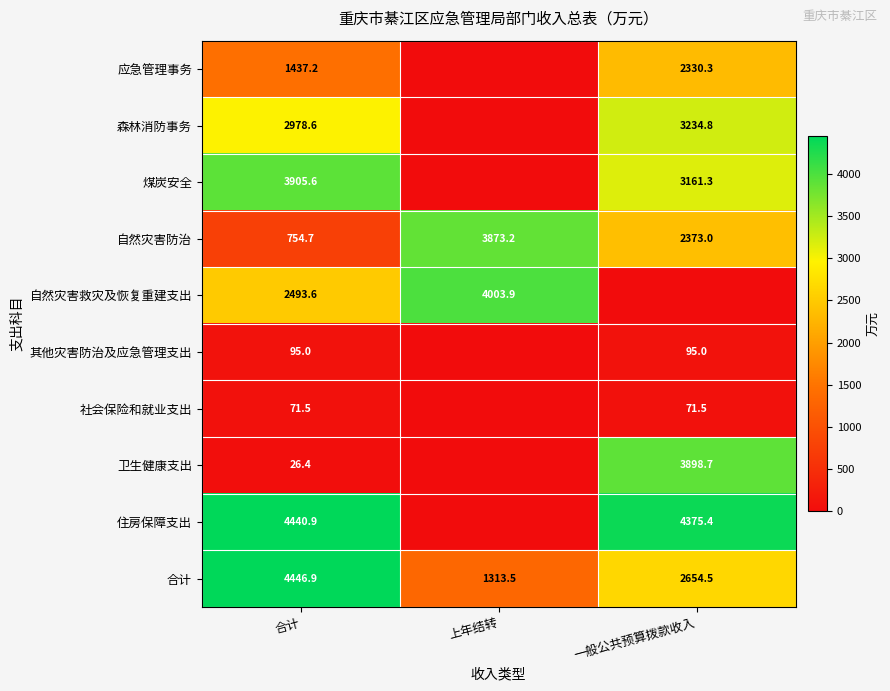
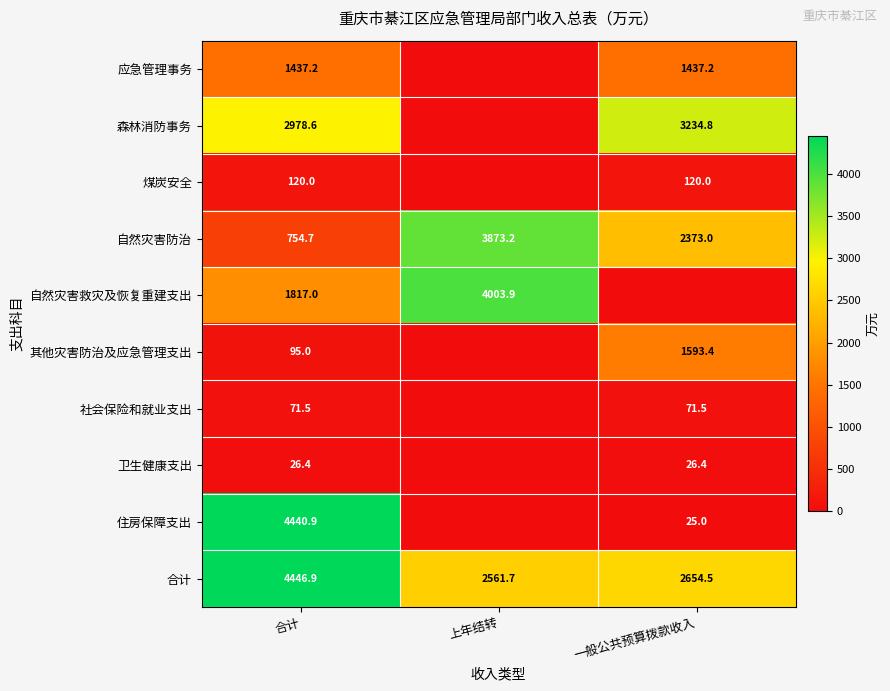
  {
    "应急管理事务": {
      "合计": 1437.2,
-     "一般公共预算拨款收入": 2330.3
+     "一般公共预算拨款收入": 1437.2
    },
    "森林消防事务": {
      "合计": 2978.6,
      "一般公共预算拨款收入": 3234.8
    },
    "煤炭安全": {
-     "合计": 3905.6,
-     "一般公共预算拨款收入": 3161.3
+     "合计": 120.0,
+     "一般公共预算拨款收入": 120.0
    },
    "自然灾害防治": {
      "合计": 754.7,
      "上年结转": 3873.2,
      "一般公共预算拨款收入": 2373.0
    },
    "自然灾害救灾及恢复重建支出": {
-     "合计": 2493.6,
+     "合计": 1817.0,
      "上年结转": 4003.9
    },
    "其他灾害防治及应急管理支出": {
      "合计": 95.0,
-     "一般公共预算拨款收入": 95.0
+     "一般公共预算拨款收入": 1593.4
    },
    "社会保险和就业支出": {
      "合计": 71.5,
      "一般公共预算拨款收入": 71.5
    },
    "卫生健康支出": {
      "合计": 26.4,
-     "一般公共预算拨款收入": 3898.7
+     "一般公共预算拨款收入": 26.4
    },
    "住房保障支出": {
      "合计": 4440.9,
-     "一般公共预算拨款收入": 4375.4
+     "一般公共预算拨款收入": 25.0
    },
    "合计": {
      "合计": 4446.9,
-     "上年结转": 1313.5,
+     "上年结转": 2561.7,
      "一般公共预算拨款收入": 2654.5
    }
  }
